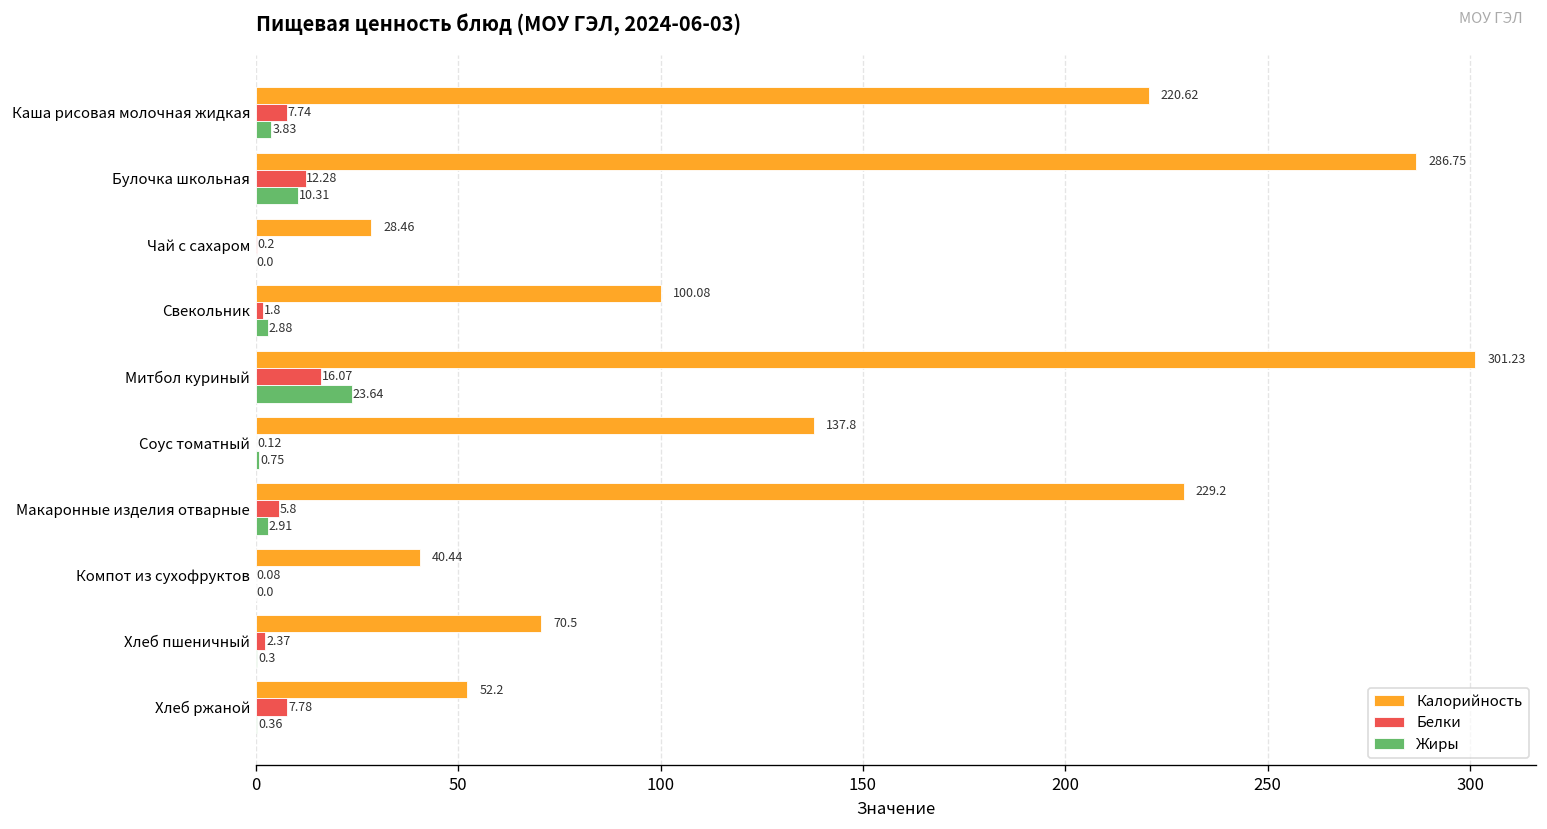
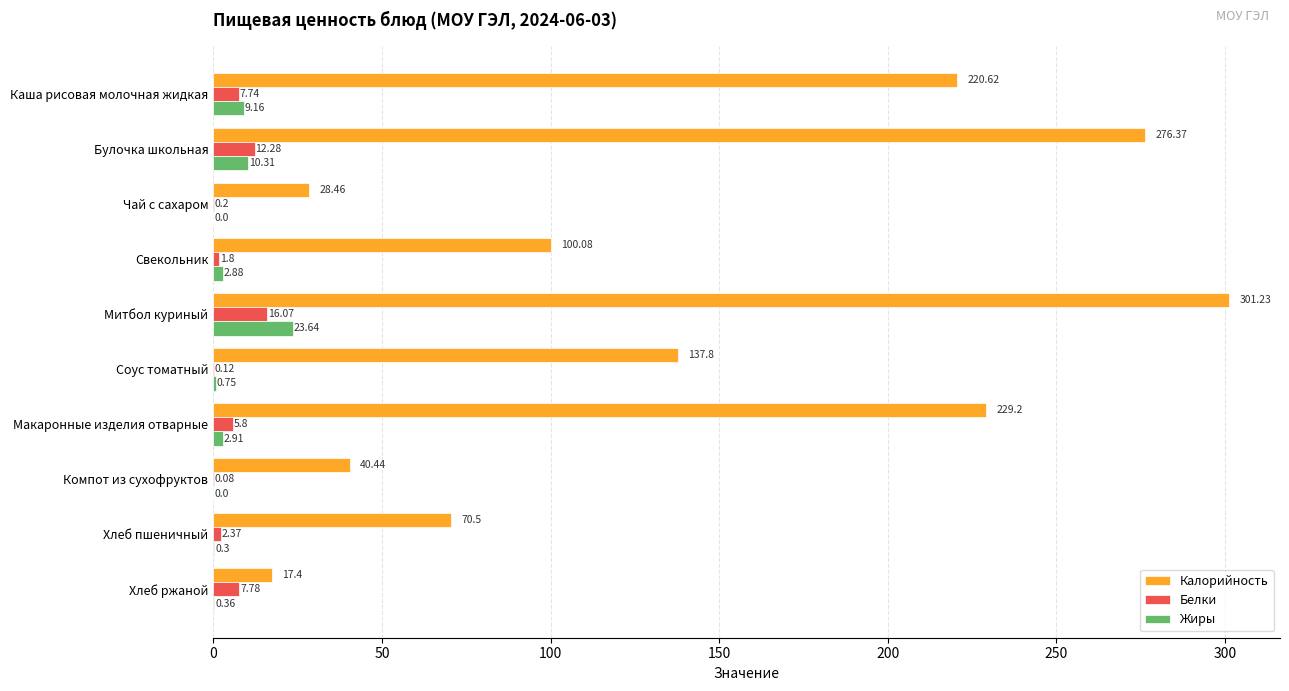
  {
    "Калорийность": {
      "Каша рисовая молочная жидкая": 220.62,
-     "Булочка школьная": 286.75,
+     "Булочка школьная": 276.37,
      "Чай с сахаром": 28.46,
      "Свекольник": 100.08,
      "Митбол куриный": 301.23,
      "Соус томатный": 137.8,
      "Макаронные изделия отварные": 229.2,
      "Компот из сухофруктов": 40.44,
      "Хлеб пшеничный": 70.5,
-     "Хлеб ржаной": 52.2
+     "Хлеб ржаной": 17.4
    },
    "Белки": {
      "Каша рисовая молочная жидкая": 7.74,
      "Булочка школьная": 12.28,
      "Чай с сахаром": 0.2,
      "Свекольник": 1.8,
      "Митбол куриный": 16.07,
      "Соус томатный": 0.12,
      "Макаронные изделия отварные": 5.8,
      "Компот из сухофруктов": 0.08,
      "Хлеб пшеничный": 2.37,
      "Хлеб ржаной": 7.78
    },
    "Жиры": {
-     "Каша рисовая молочная жидкая": 3.83,
+     "Каша рисовая молочная жидкая": 9.16,
      "Булочка школьная": 10.31,
      "Чай с сахаром": 0.0,
      "Свекольник": 2.88,
      "Митбол куриный": 23.64,
      "Соус томатный": 0.75,
      "Макаронные изделия отварные": 2.91,
      "Компот из сухофруктов": 0.0,
      "Хлеб пшеничный": 0.3,
      "Хлеб ржаной": 0.36
    }
  }
